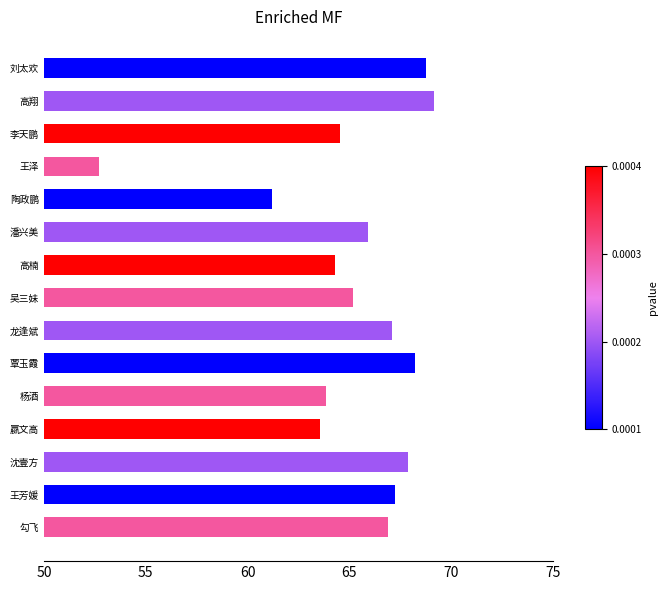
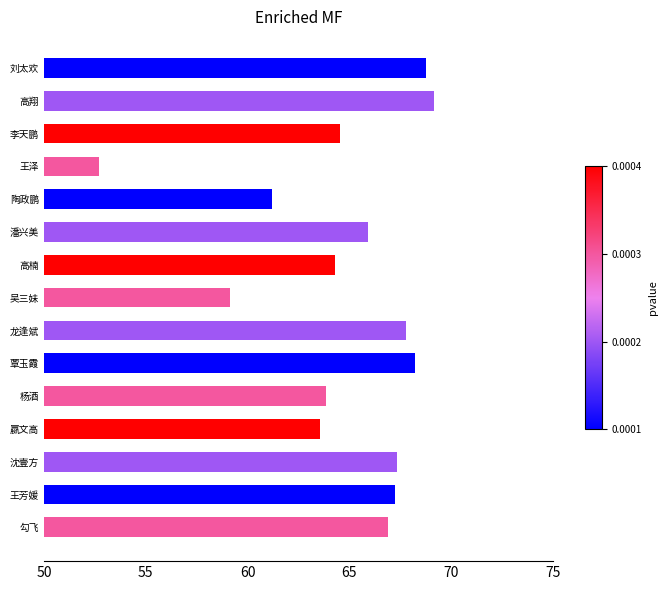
  {
    "刘太欢": 68.8,
    "高翔": 69.2,
    "李天鹏": 64.5,
    "王泽": 52.7,
    "陶政鹏": 61.2,
    "潘兴美": 65.9,
    "高楠": 64.3,
-   "吴三妹": 65.2,
-   "龙逢斌": 67.1,
+   "吴三妹": 59.1,
+   "龙逢斌": 67.8,
    "覃玉霞": 68.2,
    "杨酒": 63.9,
    "嬴文高": 63.6,
-   "沈壹方": 67.9,
+   "沈壹方": 67.4,
    "王芳媛": 67.2,
    "勾飞": 66.9
  }
